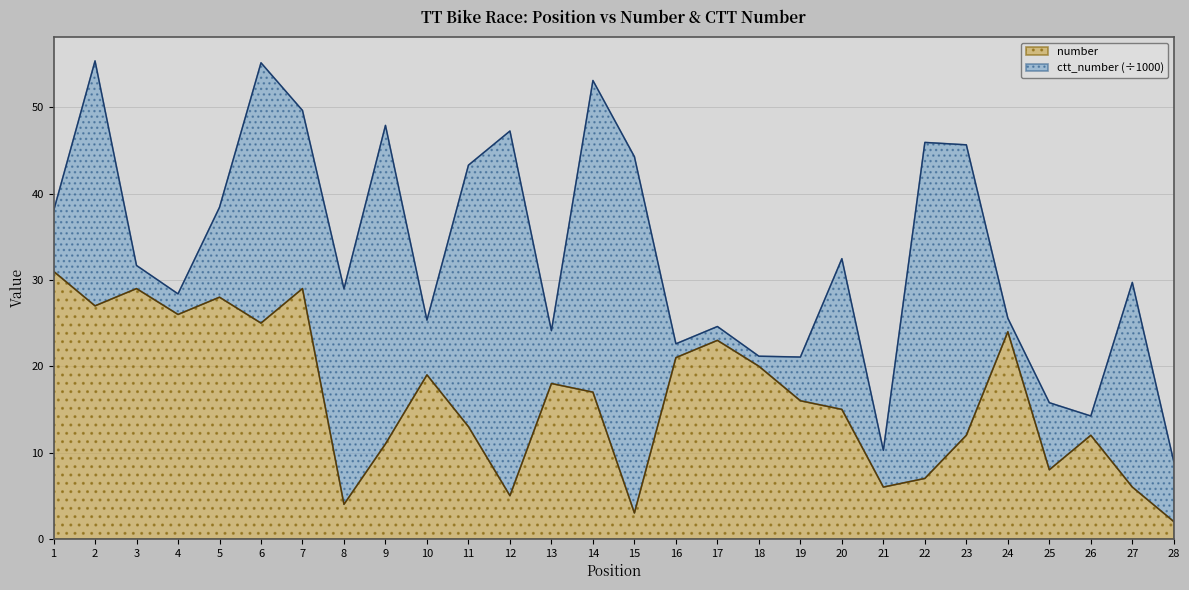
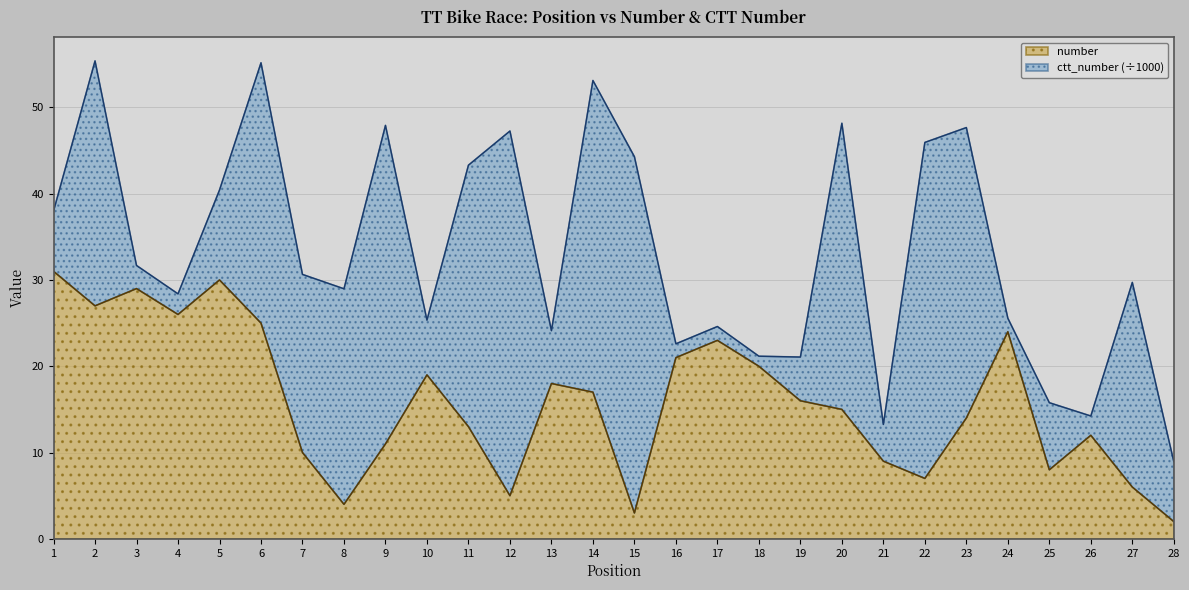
  {
    "number": {
      "1": 31,
      "2": 27,
      "3": 29,
      "4": 26,
-     "5": 28,
+     "5": 30,
      "6": 25,
-     "7": 29,
+     "7": 10,
      "8": 4,
      "9": 11,
      "10": 19,
      "11": 13,
      "12": 5,
      "13": 18,
      "14": 17,
      "15": 3,
      "16": 21,
      "17": 23,
      "18": 20,
      "19": 16,
      "20": 15,
-     "21": 6,
+     "21": 9,
      "22": 7,
-     "23": 12,
+     "23": 14,
      "24": 24,
      "25": 8,
      "26": 12,
      "27": 6,
      "28": 2
    },
    "ctt_number (÷1000)": {
      "1": 7,
      "2": 28,
      "3": 3,
      "4": 2,
      "5": 10,
      "6": 30,
      "7": 21,
      "8": 25,
      "9": 37,
      "10": 6,
      "11": 30,
      "12": 42,
      "13": 6,
      "14": 36,
      "15": 41,
      "16": 2,
      "17": 2,
      "18": 1,
      "19": 5,
-     "20": 17,
+     "20": 33,
      "21": 4,
      "22": 39,
      "23": 34,
      "24": 2,
      "25": 8,
      "26": 2,
      "27": 24,
      "28": 7
    }
  }
